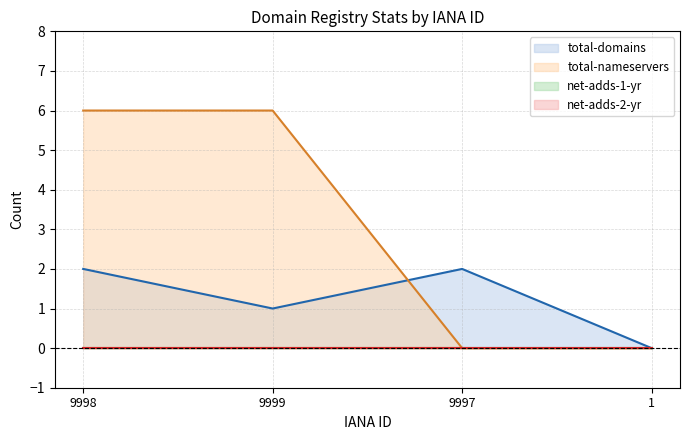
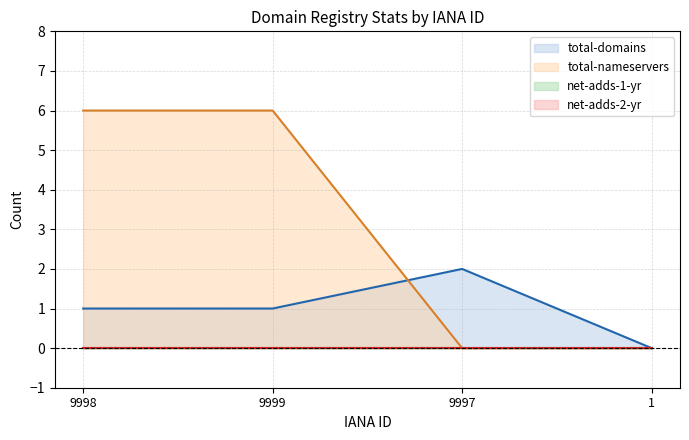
  {
    "total-domains": {
-     "9998": 2,
+     "9998": 1,
      "9999": 1,
      "9997": 2
    }
  }
